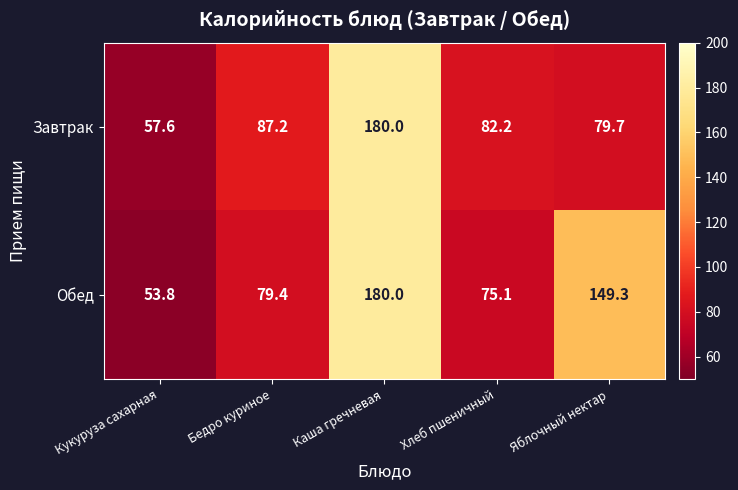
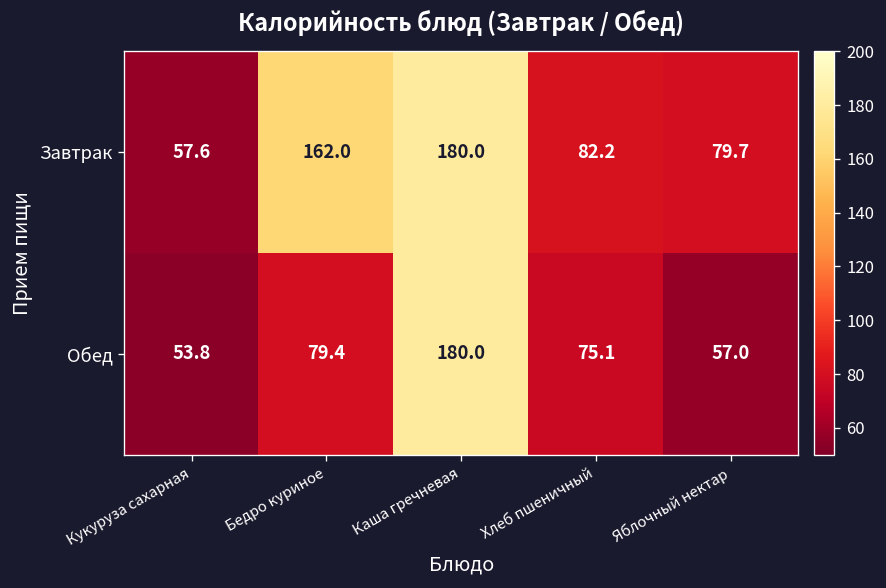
  {
    "Завтрак": {
      "Кукуруза сахарная": 57.6,
-     "Бедро куриное": 87.2,
+     "Бедро куриное": 162.0,
      "Каша гречневая": 180.0,
      "Хлеб пшеничный": 82.2,
      "Яблочный нектар": 79.7
    },
    "Обед": {
      "Кукуруза сахарная": 53.8,
      "Бедро куриное": 79.4,
      "Каша гречневая": 180.0,
      "Хлеб пшеничный": 75.1,
-     "Яблочный нектар": 149.3
+     "Яблочный нектар": 57.0
    }
  }
